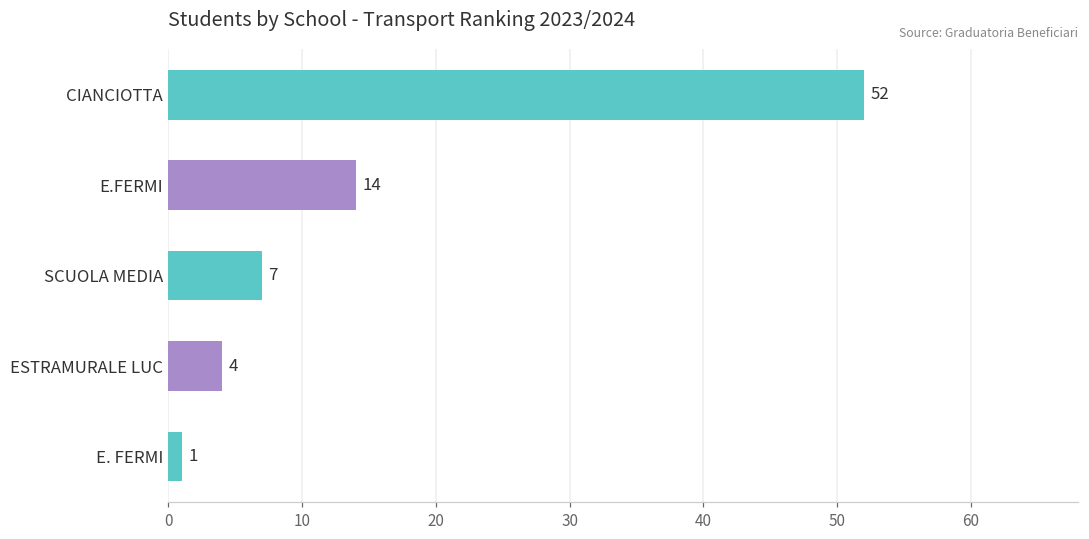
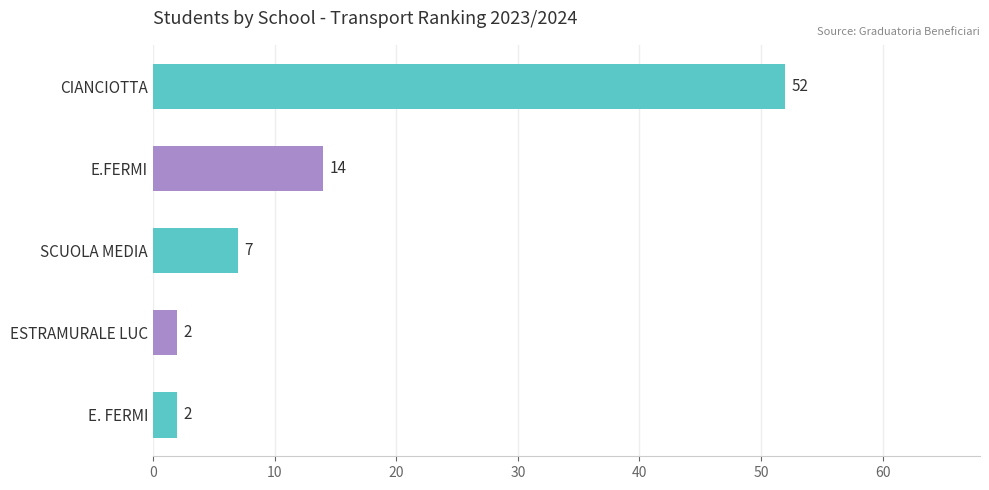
  {
    "CIANCIOTTA": 52,
    "E.FERMI": 14,
    "SCUOLA MEDIA": 7,
-   "ESTRAMURALE LUC": 4,
-   "E. FERMI": 1
+   "ESTRAMURALE LUC": 2,
+   "E. FERMI": 2
  }
